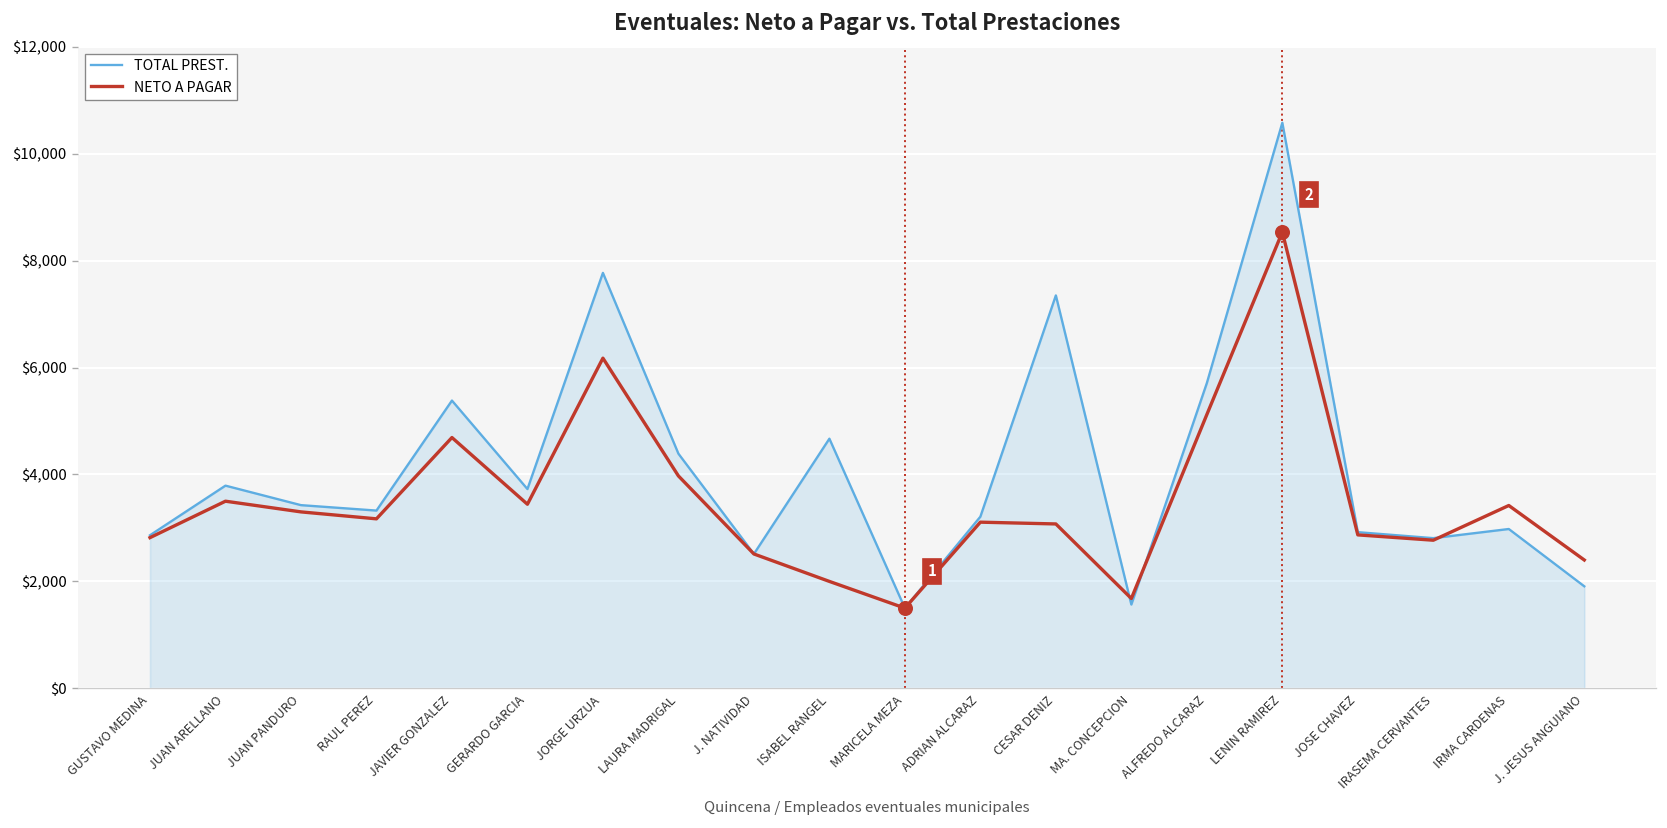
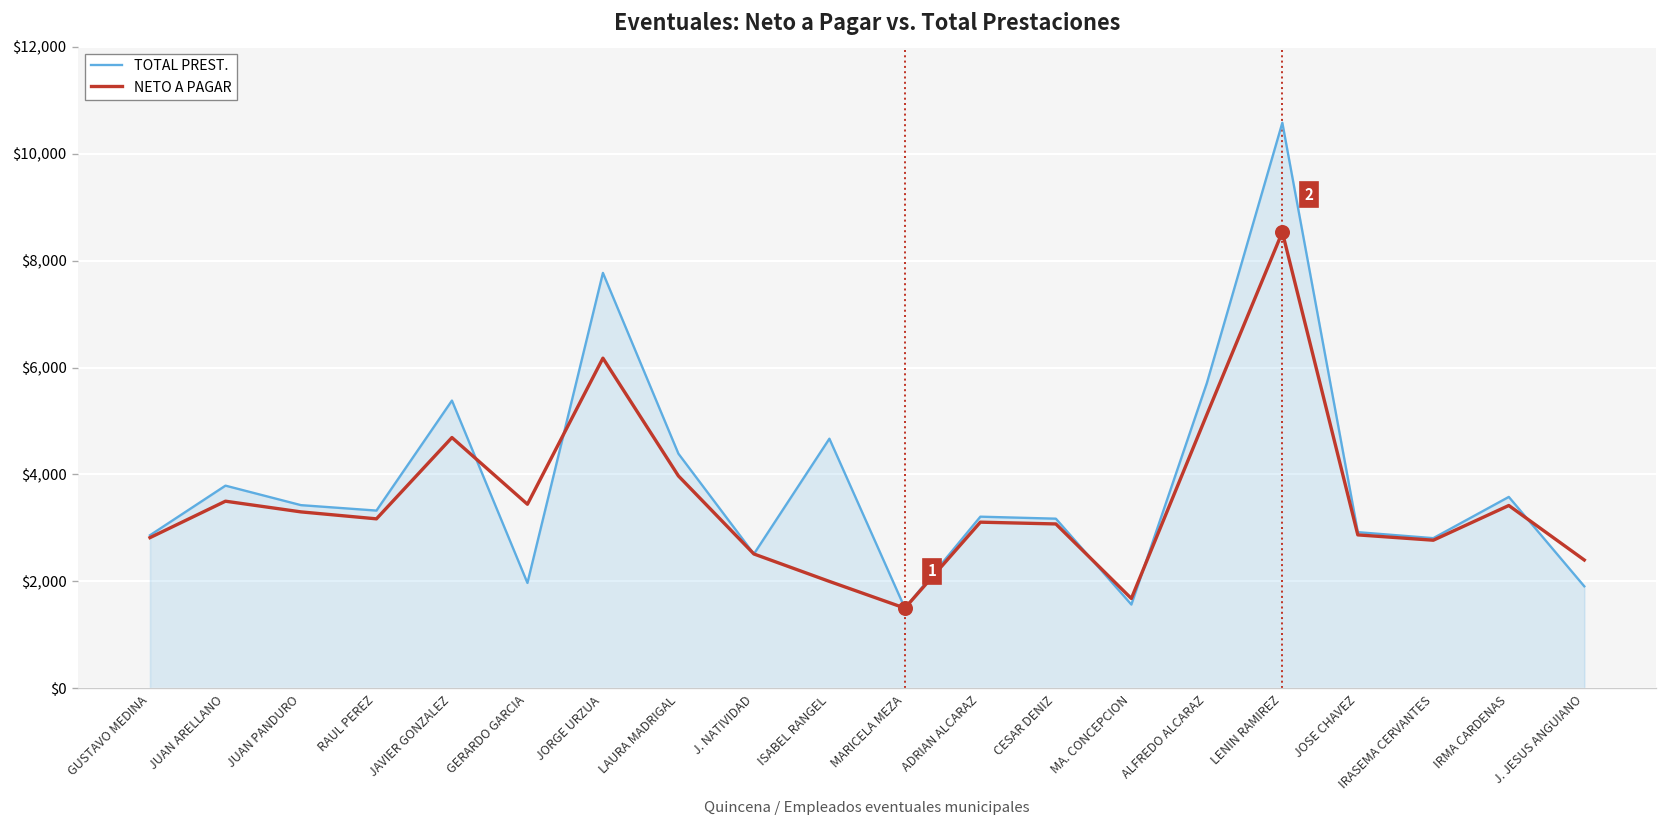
  {
    "TOTAL PREST.": {
      "JUAN ARELLANO": "$3,800",
      "JUAN PANDURO": "$3,400",
      "RAUL PEREZ": "$3,300",
      "JAVIER GONZALEZ": "$5,400",
-     "GERARDO GARCIA": "$3,700",
+     "GERARDO GARCIA": "$2,000",
      "JORGE URZUA": "$7,800",
      "LAURA MADRIGAL": "$4,400",
      "ISABEL RANGEL": "$4,700",
      "ADRIAN ALCARAZ": "$3,200",
-     "CESAR DENIZ": "$7,300",
+     "CESAR DENIZ": "$3,200",
      "MA. CONCEPCION": "$1,600",
      "ALFREDO ALCARAZ": "$5,700",
      "LENIN RAMIREZ": "$10,600",
-     "IRMA CARDENAS": "$3,000",
+     "IRMA CARDENAS": "$3,600",
      "J. JESUS ANGUIANO": "$1,900"
    }
  }
